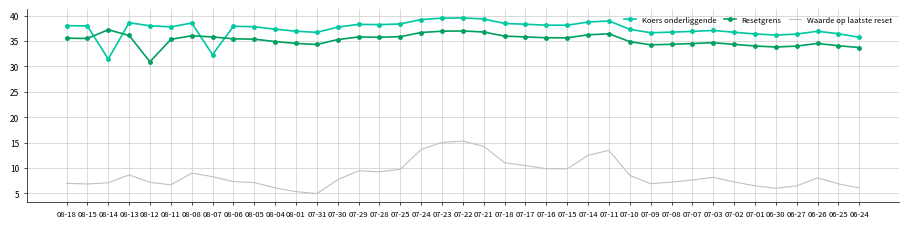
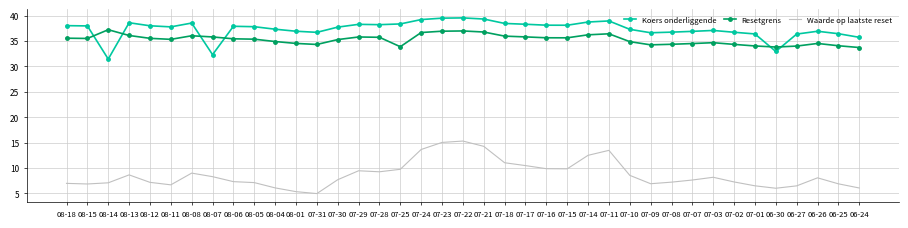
  {
    "Koers onderliggende": {
      "08-18": 38,
      "08-15": 38,
      "08-14": 31,
      "08-13": 39,
      "08-12": 38,
      "08-11": 38,
      "08-08": 39,
      "08-07": 32,
      "08-06": 38,
      "08-05": 38,
      "08-04": 37,
      "08-01": 37,
      "07-31": 37,
      "07-30": 38,
      "07-29": 38,
      "07-28": 38,
      "07-25": 38,
      "07-24": 39,
      "07-23": 40,
      "07-22": 40,
      "07-21": 39,
      "07-18": 38,
      "07-17": 38,
      "07-16": 38,
      "07-15": 38,
      "07-14": 39,
      "07-11": 39,
      "07-10": 37,
      "07-09": 37,
      "07-08": 37,
      "07-07": 37,
      "07-03": 37,
      "07-02": 37,
      "07-01": 36,
-     "06-30": 36,
+     "06-30": 33,
      "06-27": 36,
      "06-26": 37,
      "06-25": 36,
      "06-24": 36
    },
    "Resetgrens": {
      "08-18": 36,
      "08-15": 36,
      "08-14": 37,
      "08-13": 36,
-     "08-12": 31,
+     "08-12": 36,
      "08-11": 35,
      "08-08": 36,
      "08-07": 36,
      "08-06": 35,
      "08-05": 35,
      "08-04": 35,
      "08-01": 35,
      "07-31": 34,
      "07-30": 35,
      "07-29": 36,
      "07-28": 36,
-     "07-25": 36,
+     "07-25": 34,
      "07-24": 37,
      "07-23": 37,
      "07-22": 37,
      "07-21": 37,
      "07-18": 36,
      "07-17": 36,
      "07-16": 36,
      "07-15": 36,
      "07-14": 36,
      "07-11": 36,
      "07-10": 35,
      "07-09": 34,
      "07-08": 34,
      "07-07": 35,
      "07-03": 35,
      "07-02": 34,
      "07-01": 34,
      "06-30": 34,
      "06-27": 34,
      "06-26": 35,
      "06-25": 34,
      "06-24": 34
    },
    "Waarde op laatste reset": {
      "08-18": 7,
      "08-15": 7,
      "08-14": 7,
      "08-13": 9,
      "08-12": 7,
      "08-11": 7,
      "08-08": 9,
      "08-07": 8,
      "08-06": 7,
      "08-05": 7,
      "08-04": 6,
      "08-01": 5,
      "07-31": 5,
      "07-30": 8,
      "07-29": 9,
      "07-28": 9,
      "07-25": 10,
      "07-24": 14,
      "07-23": 15,
      "07-22": 15,
      "07-21": 14,
      "07-18": 11,
      "07-17": 10,
      "07-16": 10,
      "07-15": 10,
      "07-14": 13,
      "07-11": 13,
      "07-10": 9,
      "07-09": 7,
      "07-08": 7,
      "07-07": 8,
      "07-03": 8,
      "07-02": 7,
      "07-01": 7,
      "06-30": 6,
      "06-27": 6,
      "06-26": 8,
      "06-25": 7,
      "06-24": 6
    }
  }
